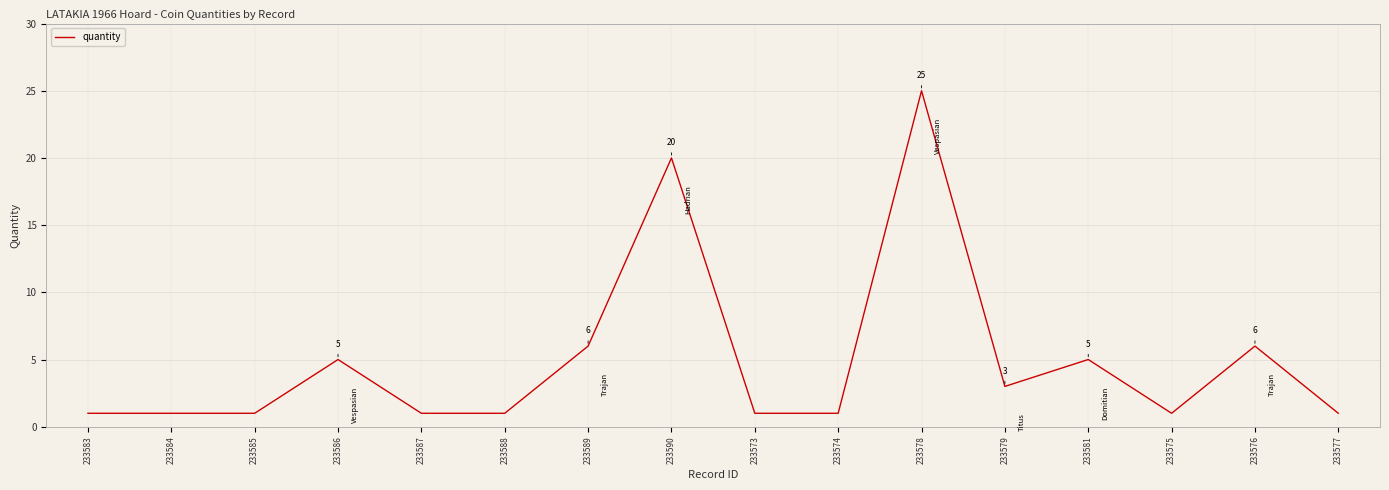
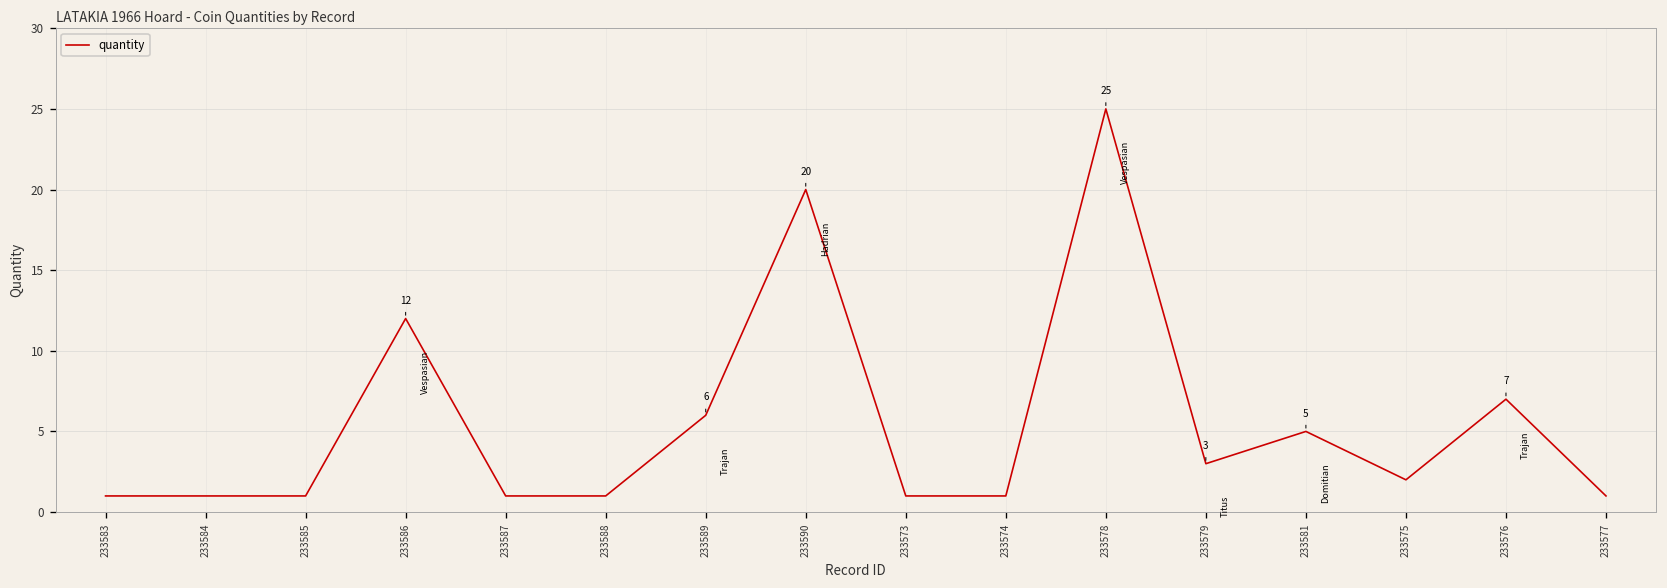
  {
-   "233586": 5,
+   "233586": 12,
    "233589": 6,
    "233590": 20,
    "233578": 25,
    "233579": 3,
    "233581": 5,
-   "233575": 1,
-   "233576": 6
+   "233575": 2,
+   "233576": 7
  }
